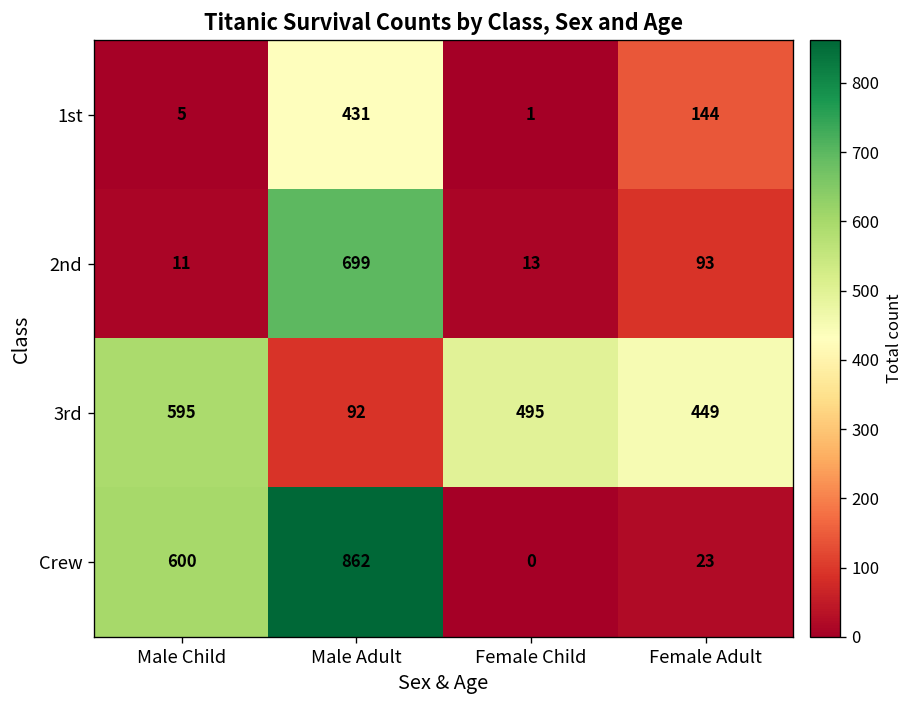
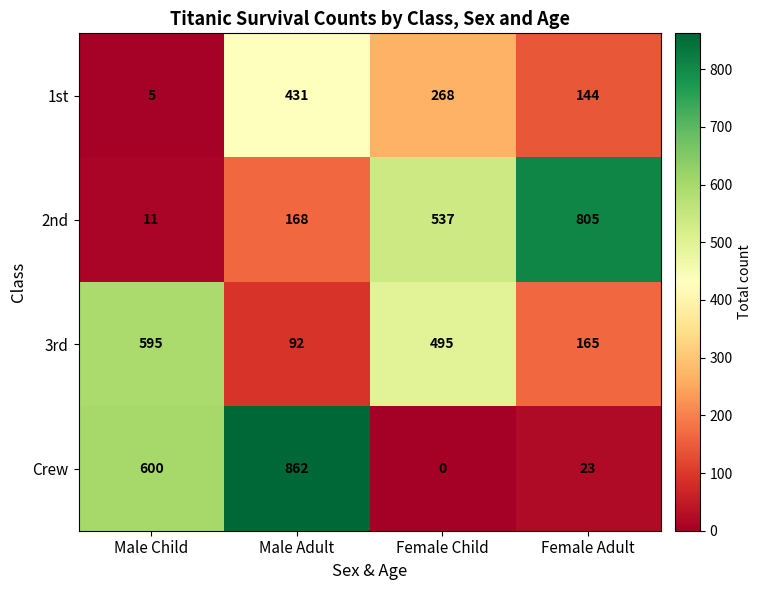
  {
    "1st": {
      "Male Child": 5,
      "Male Adult": 431,
-     "Female Child": 1,
+     "Female Child": 268,
      "Female Adult": 144
    },
    "2nd": {
      "Male Child": 11,
-     "Male Adult": 699,
-     "Female Child": 13,
-     "Female Adult": 93
+     "Male Adult": 168,
+     "Female Child": 537,
+     "Female Adult": 805
    },
    "3rd": {
      "Male Child": 595,
      "Male Adult": 92,
      "Female Child": 495,
-     "Female Adult": 449
+     "Female Adult": 165
    },
    "Crew": {
      "Male Child": 600,
      "Male Adult": 862,
      "Female Child": 0,
      "Female Adult": 23
    }
  }
